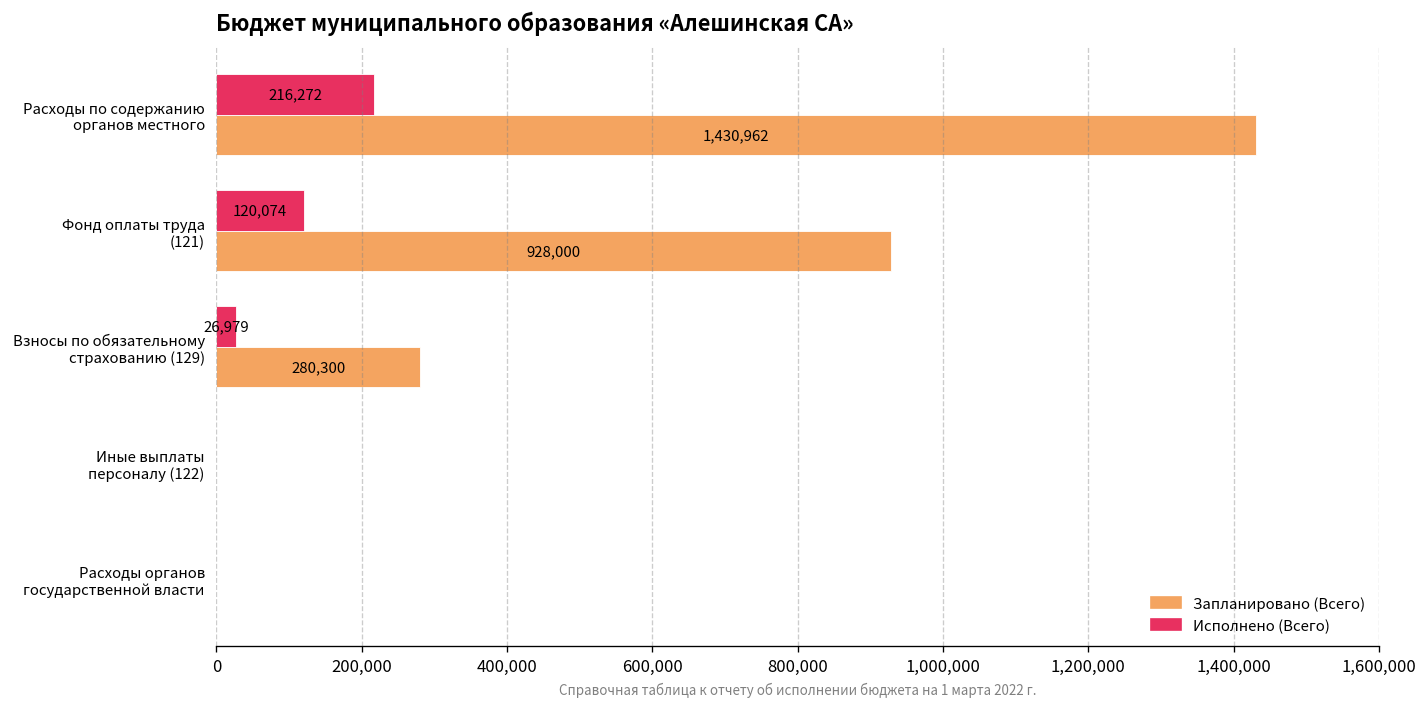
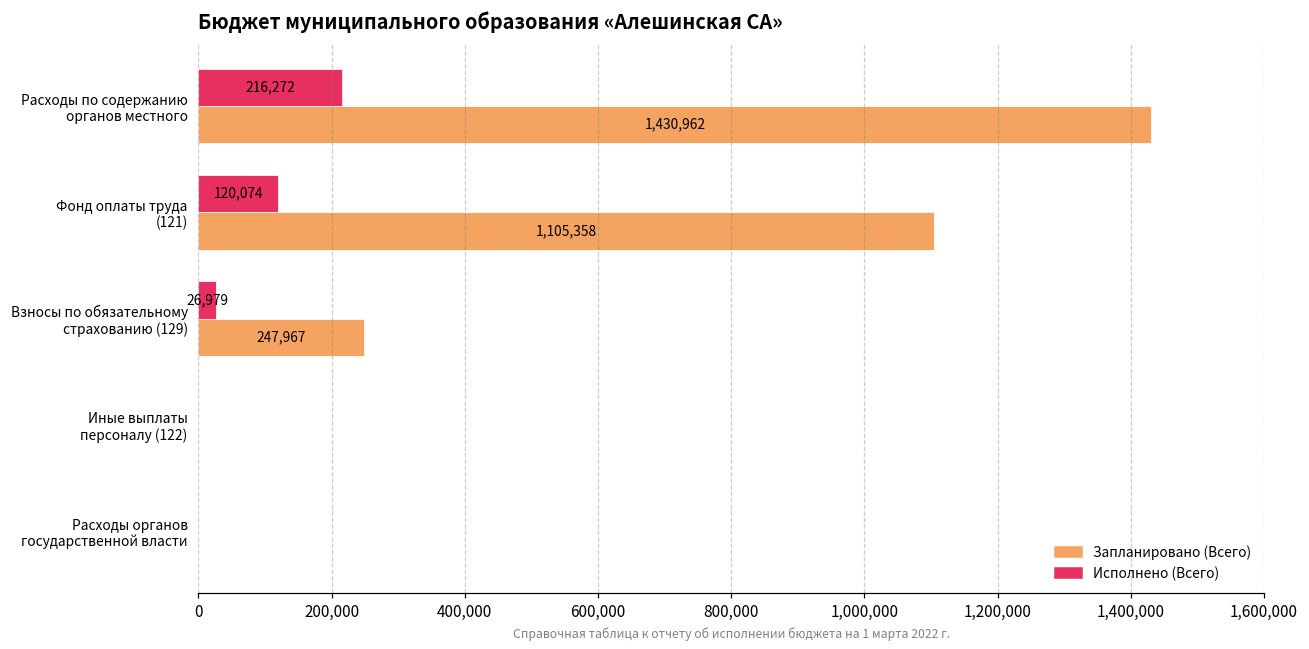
  {
    "Запланировано (Всего)": {
      "Расходы по содержанию органов местного": "1,430,962",
-     "Фонд оплаты труда (121)": "928,000",
-     "Взносы по обязательному страхованию (129)": "280,300"
+     "Фонд оплаты труда (121)": "1,105,358",
+     "Взносы по обязательному страхованию (129)": "247,967"
    },
    "Исполнено (Всего)": {
      "Расходы по содержанию органов местного": "216,272",
      "Фонд оплаты труда (121)": "120,074",
      "Взносы по обязательному страхованию (129)": "26,979"
    }
  }
